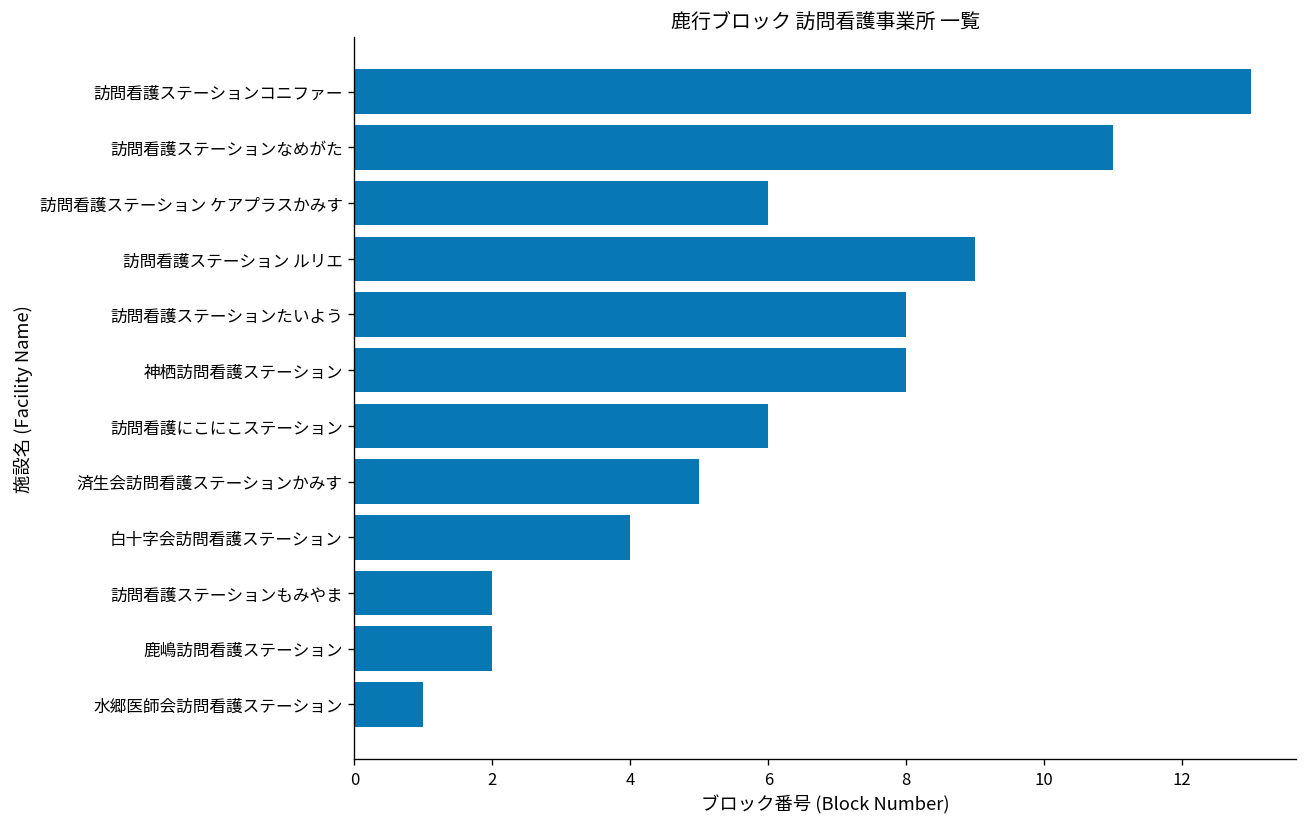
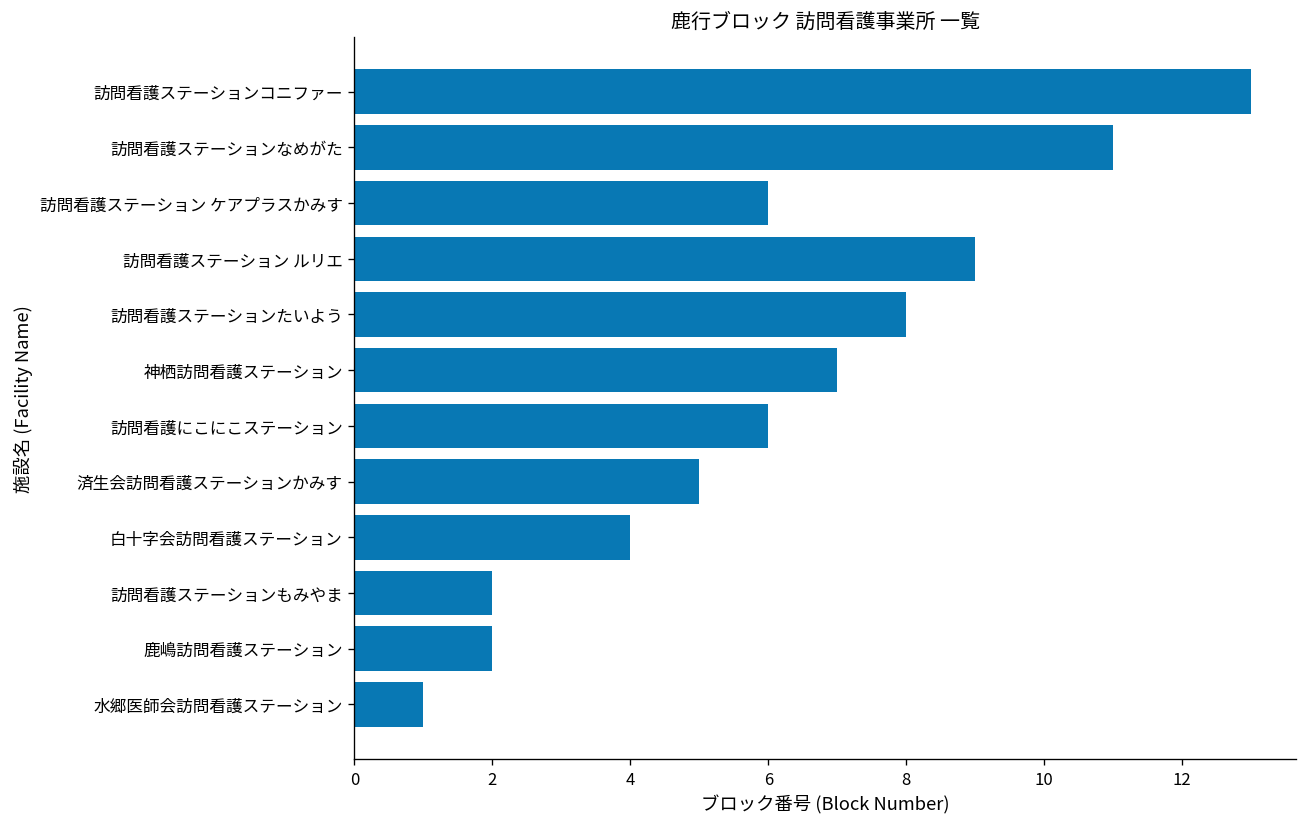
  {
    "訪問看護ステーションコニファー": 13,
    "訪問看護ステーションなめがた": 11,
    "訪問看護ステーション ケアプラスかみす": 6,
    "訪問看護ステーション ルリエ": 9,
    "訪問看護ステーションたいよう": 8,
-   "神栖訪問看護ステーション": 8,
+   "神栖訪問看護ステーション": 7,
    "訪問看護にこにこステーション": 6,
    "済生会訪問看護ステーションかみす": 5,
    "白十字会訪問看護ステーション": 4,
    "訪問看護ステーションもみやま": 2,
    "鹿嶋訪問看護ステーション": 2,
    "水郷医師会訪問看護ステーション": 1
  }
